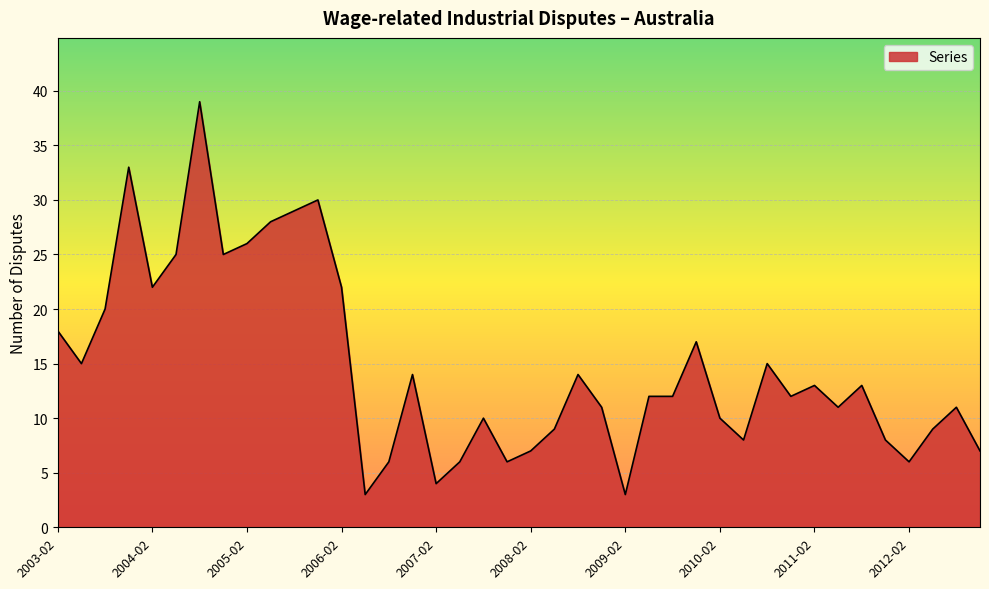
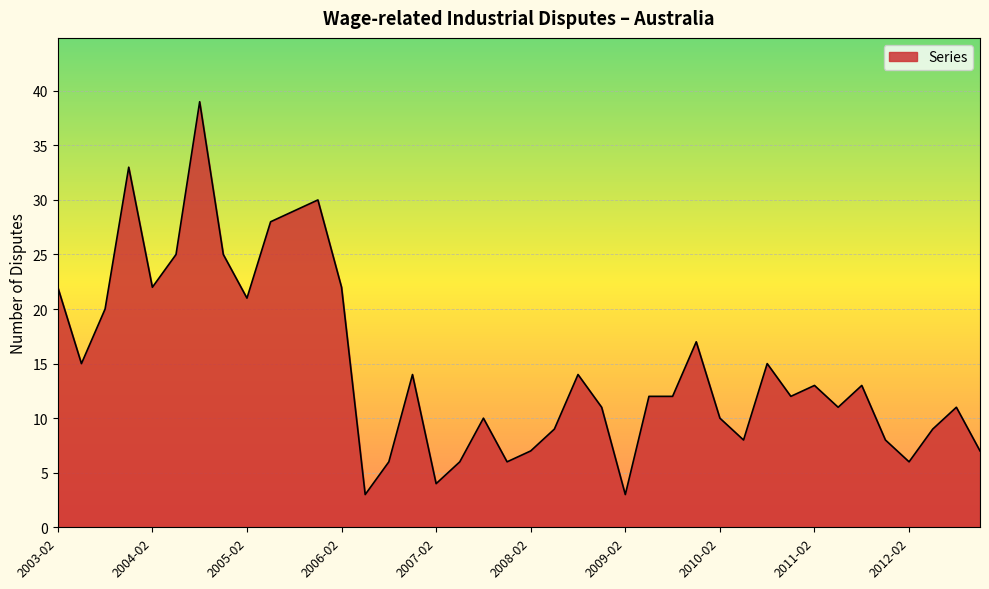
  {
-   "2003-02": 18,
+   "2003-02": 22,
    "2004-02": 22,
-   "2005-02": 26,
+   "2005-02": 21,
    "2006-02": 22,
    "2007-02": 4,
    "2008-02": 7,
    "2009-02": 3,
    "2010-02": 10,
    "2011-02": 13,
    "2012-02": 6
  }
